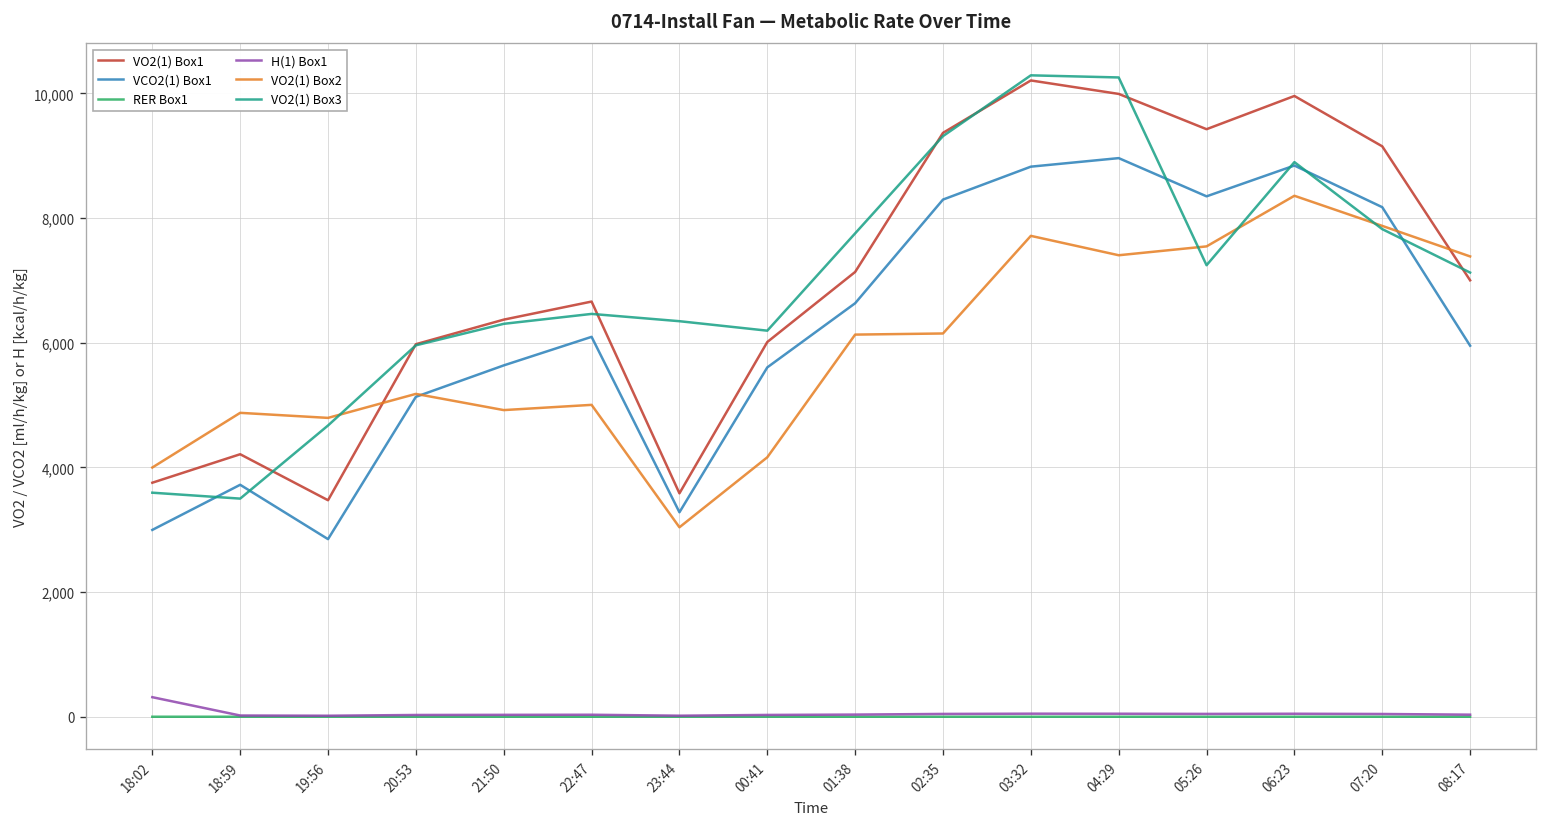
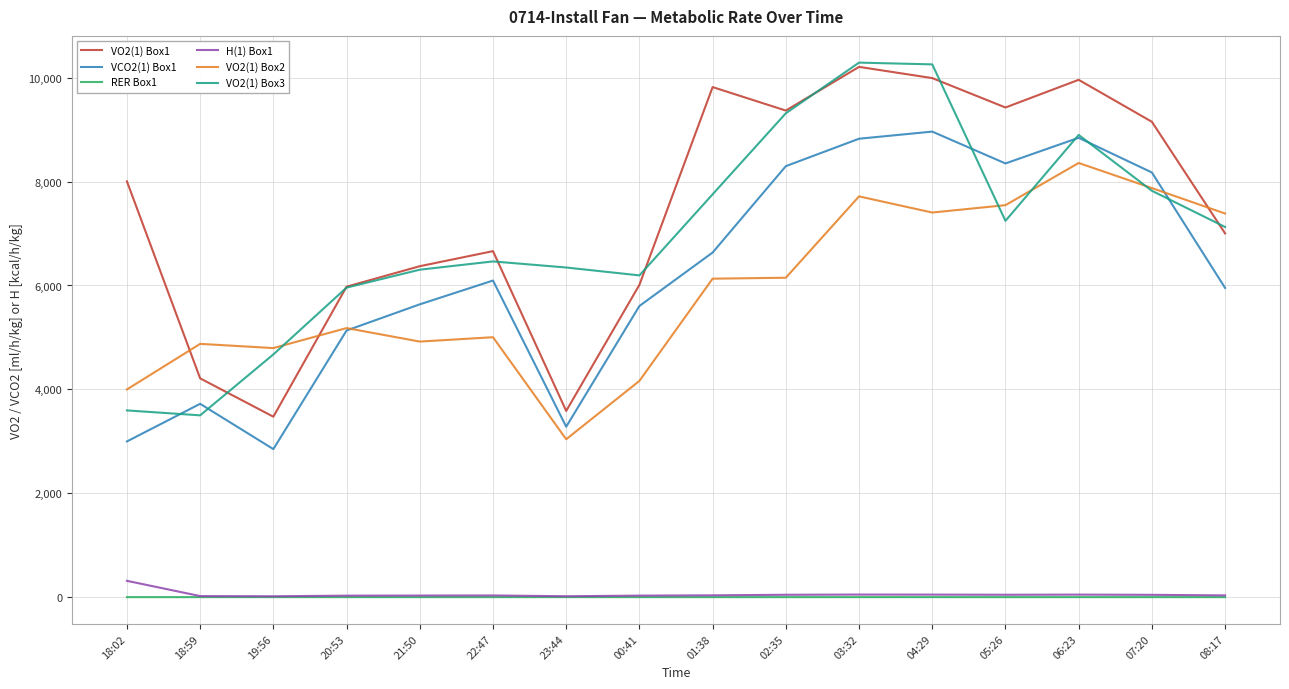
  {
    "VO2(1) Box1": {
-     "18:02": "3,800",
+     "18:02": "8,000",
      "18:59": "4,200",
      "19:56": "3,500",
      "21:50": "6,400",
      "22:47": "6,700",
      "23:44": "3,600",
      "00:41": "6,000",
-     "01:38": "7,100",
+     "01:38": "9,800",
      "02:35": "9,400",
      "03:32": "10,200",
      "04:29": "10,000",
      "05:26": "9,400",
      "06:23": "10,000",
      "07:20": "9,200",
      "08:17": "7,000"
    },
    "VCO2(1) Box1": {
      "18:02": "3,000",
      "18:59": "3,700",
      "19:56": "2,900",
      "21:50": "5,600",
      "22:47": "6,100",
      "23:44": "3,300",
      "00:41": "5,600",
      "01:38": "6,600",
      "02:35": "8,300",
      "03:32": "8,800",
      "04:29": "9,000",
      "05:26": "8,300",
      "06:23": "8,800",
      "07:20": "8,200",
      "08:17": "6,000"
    },
    "H(1) Box1": {
      "18:02": "300"
    },
    "VO2(1) Box2": {
      "18:02": "4,000",
      "18:59": "4,900",
      "19:56": "4,800",
      "21:50": "4,900",
      "22:47": "5,000",
      "23:44": "3,000",
      "00:41": "4,200",
      "01:38": "6,100",
      "02:35": "6,100",
      "03:32": "7,700",
      "04:29": "7,400",
      "05:26": "7,500",
      "06:23": "8,400",
      "07:20": "7,900",
      "08:17": "7,400"
    }
  }
